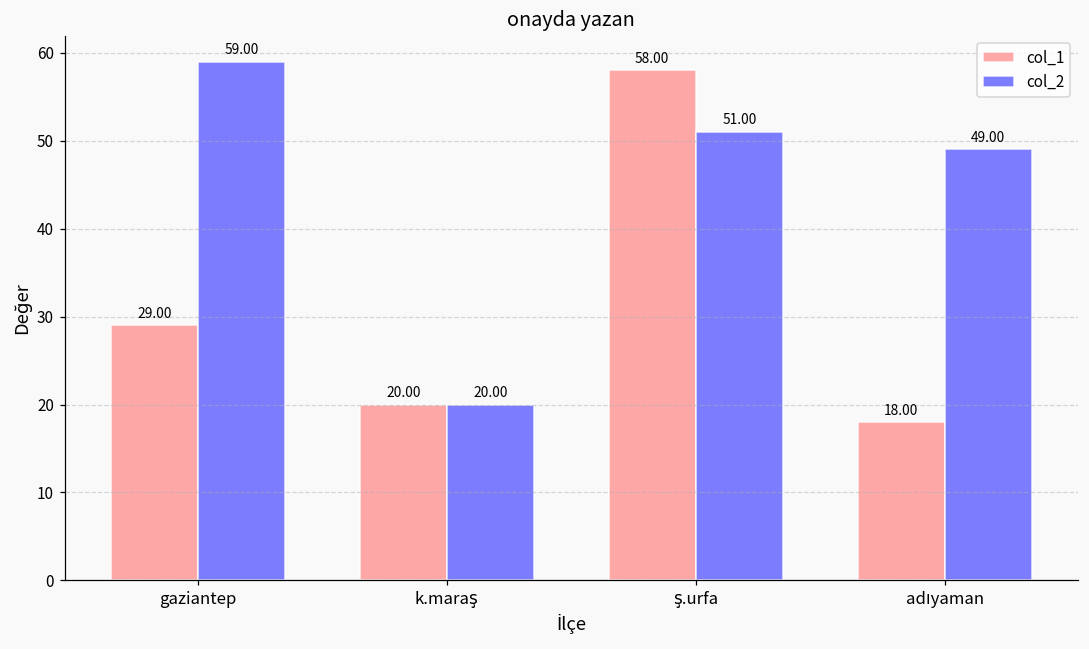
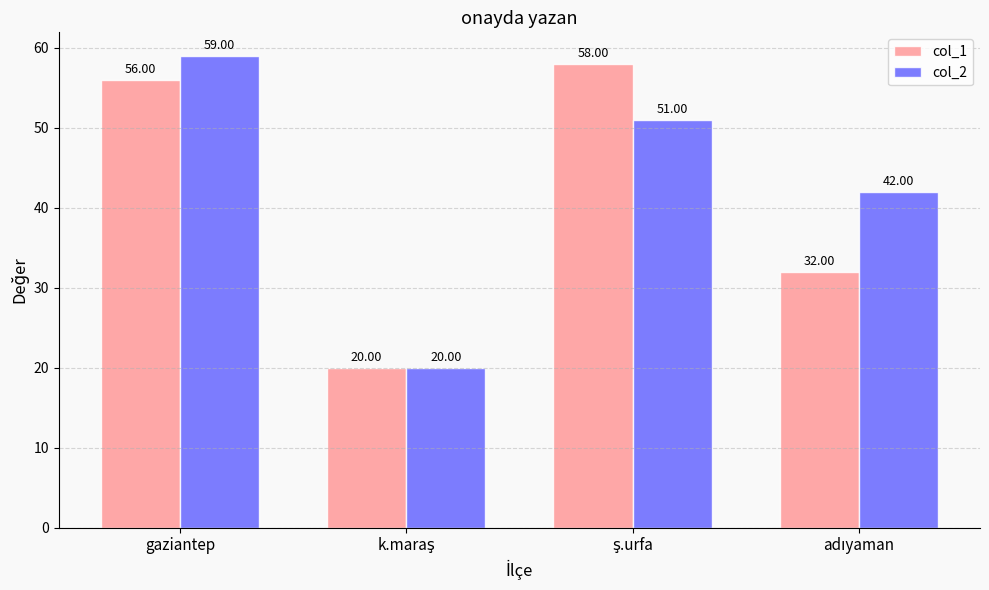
  {
    "col_1": {
-     "gaziantep": 29.00,
+     "gaziantep": 56.00,
      "k.maraş": 20.00,
      "ş.urfa": 58.00,
-     "adıyaman": 18.00
+     "adıyaman": 32.00
    },
    "col_2": {
      "gaziantep": 59.00,
      "k.maraş": 20.00,
      "ş.urfa": 51.00,
-     "adıyaman": 49.00
+     "adıyaman": 42.00
    }
  }
